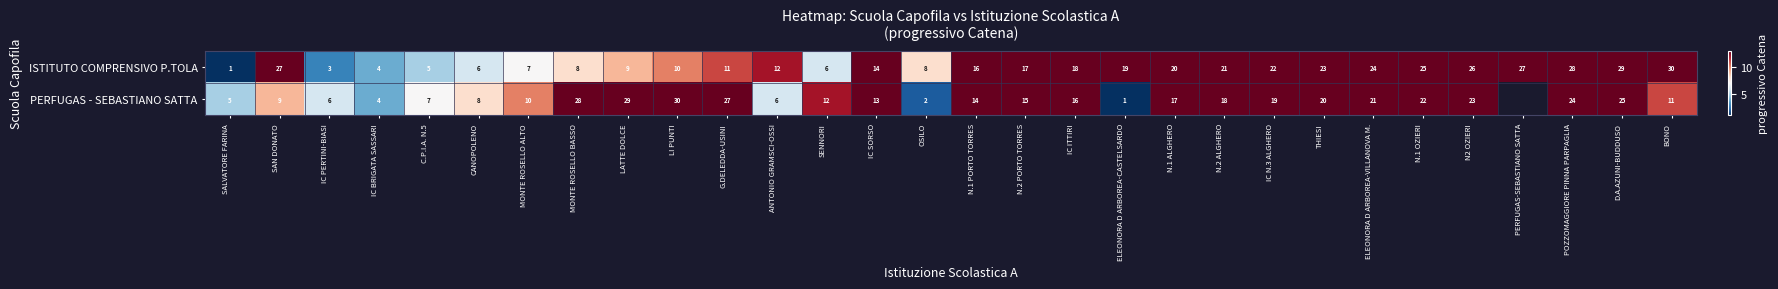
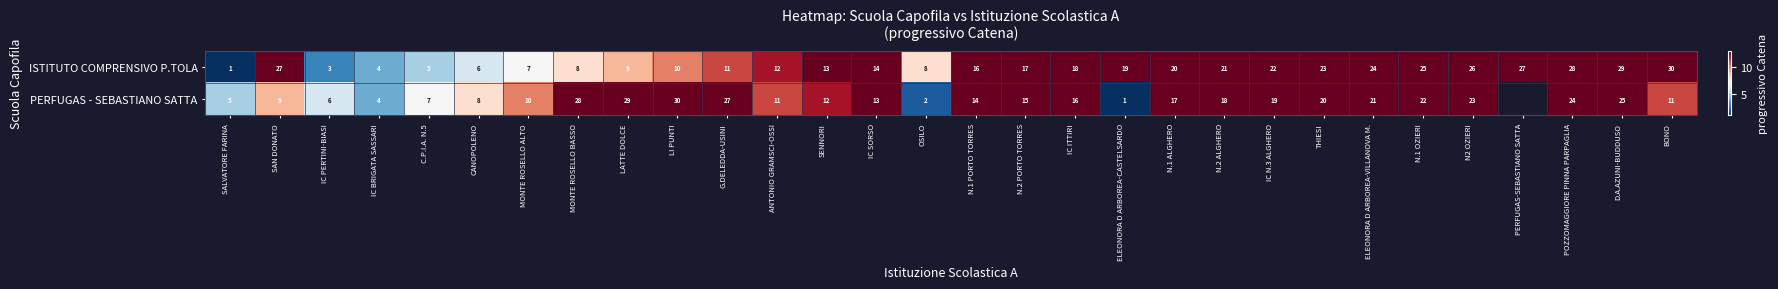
  {
    "ISTITUTO COMPRENSIVO P.TOLA": {
      "SALVATORE FARINA": 1,
      "SAN DONATO": 27,
      "IC PERTINI-BIASI": 3,
      "IC BRIGATA SASSARI": 4,
      "C.P.I.A. N.5": 5,
      "CANOPOLENO": 6,
      "MONTE ROSELLO ALTO": 7,
      "MONTE ROSELLO BASSO": 8,
      "LATTE DOLCE": 9,
      "LI PUNTI": 10,
      "G.DELEDDA-USINI": 11,
      "ANTONIO GRAMSCI-OSSI": 12,
-     "SENNORI": 6,
+     "SENNORI": 13,
      "IC SORSO": 14,
      "OSILO": 8,
      "N.1 PORTO TORRES": 16,
      "N.2 PORTO TORRES": 17,
      "IC ITTIRI": 18,
      "ELEONORA D ARBOREA-CASTELSARDO": 19,
      "N.1 ALGHERO": 20,
      "N.2 ALGHERO": 21,
      "IC N.3 ALGHERO": 22,
      "THIESI": 23,
      "ELEONORA D ARBOREA-VILLANOVA M.": 24,
      "N.1 OZIERI": 25,
      "N2 OZIERI": 26,
      "PERFUGAS-SEBASTIANO SATTA": 27,
      "POZZOMAGGIORE PINNA PARPAGLIA": 28,
      "D.A.AZUNI-BUDDUSO": 29,
      "BONO": 30
    },
    "PERFUGAS - SEBASTIANO SATTA": {
      "SALVATORE FARINA": 5,
      "SAN DONATO": 9,
      "IC PERTINI-BIASI": 6,
      "IC BRIGATA SASSARI": 4,
      "C.P.I.A. N.5": 7,
      "CANOPOLENO": 8,
      "MONTE ROSELLO ALTO": 10,
      "MONTE ROSELLO BASSO": 28,
      "LATTE DOLCE": 29,
      "LI PUNTI": 30,
      "G.DELEDDA-USINI": 27,
-     "ANTONIO GRAMSCI-OSSI": 6,
+     "ANTONIO GRAMSCI-OSSI": 11,
      "SENNORI": 12,
      "IC SORSO": 13,
      "OSILO": 2,
      "N.1 PORTO TORRES": 14,
      "N.2 PORTO TORRES": 15,
      "IC ITTIRI": 16,
      "ELEONORA D ARBOREA-CASTELSARDO": 1,
      "N.1 ALGHERO": 17,
      "N.2 ALGHERO": 18,
      "IC N.3 ALGHERO": 19,
      "THIESI": 20,
      "ELEONORA D ARBOREA-VILLANOVA M.": 21,
      "N.1 OZIERI": 22,
      "N2 OZIERI": 23,
      "POZZOMAGGIORE PINNA PARPAGLIA": 24,
      "D.A.AZUNI-BUDDUSO": 25,
      "BONO": 11
    }
  }
